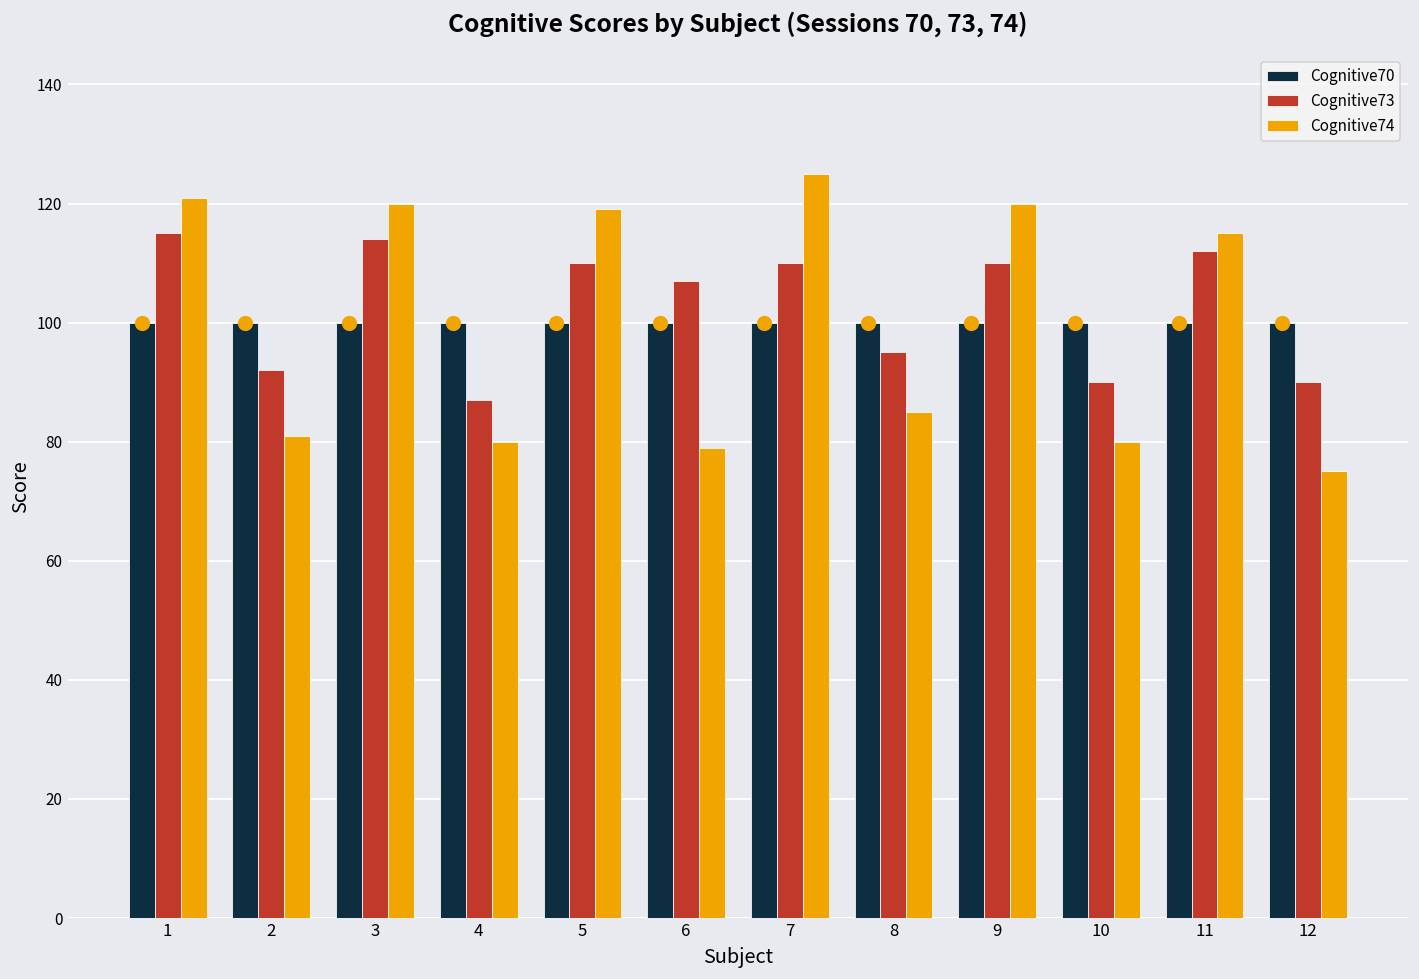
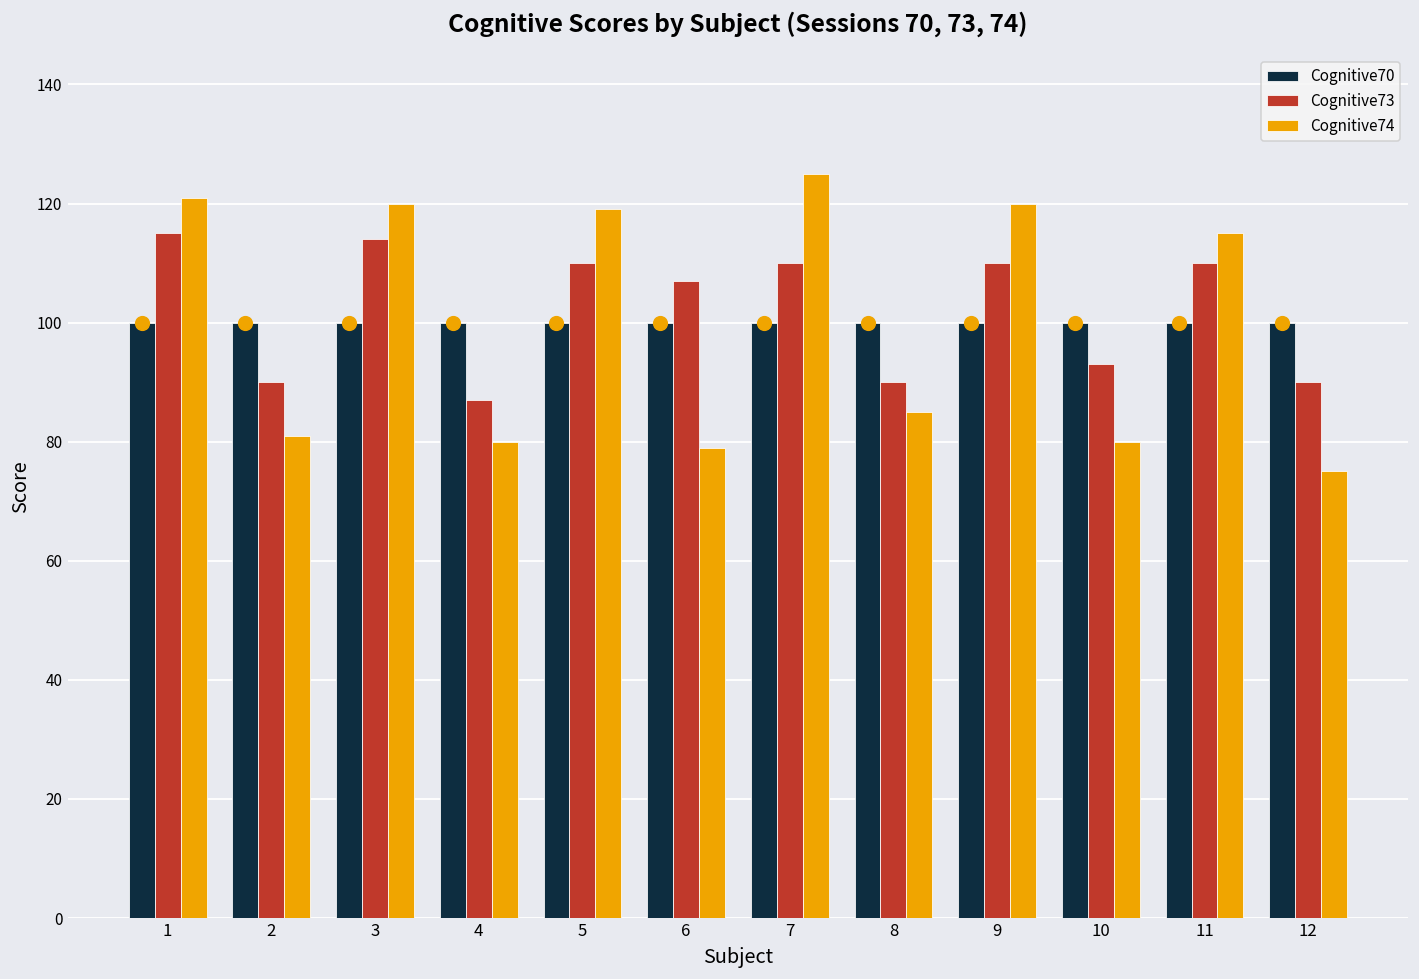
  {
    "Cognitive70": {
      "1": 100,
      "2": 100,
      "3": 100,
      "4": 100,
      "5": 100,
      "6": 100,
      "7": 100,
      "8": 100,
      "9": 100,
      "10": 100,
      "11": 100,
      "12": 100
    },
    "Cognitive73": {
      "1": 115,
-     "2": 92,
+     "2": 90,
      "3": 114,
      "4": 87,
      "5": 110,
      "6": 107,
      "7": 110,
-     "8": 95,
+     "8": 90,
      "9": 110,
-     "10": 90,
-     "11": 112,
+     "10": 93,
+     "11": 110,
      "12": 90
    }
  }
